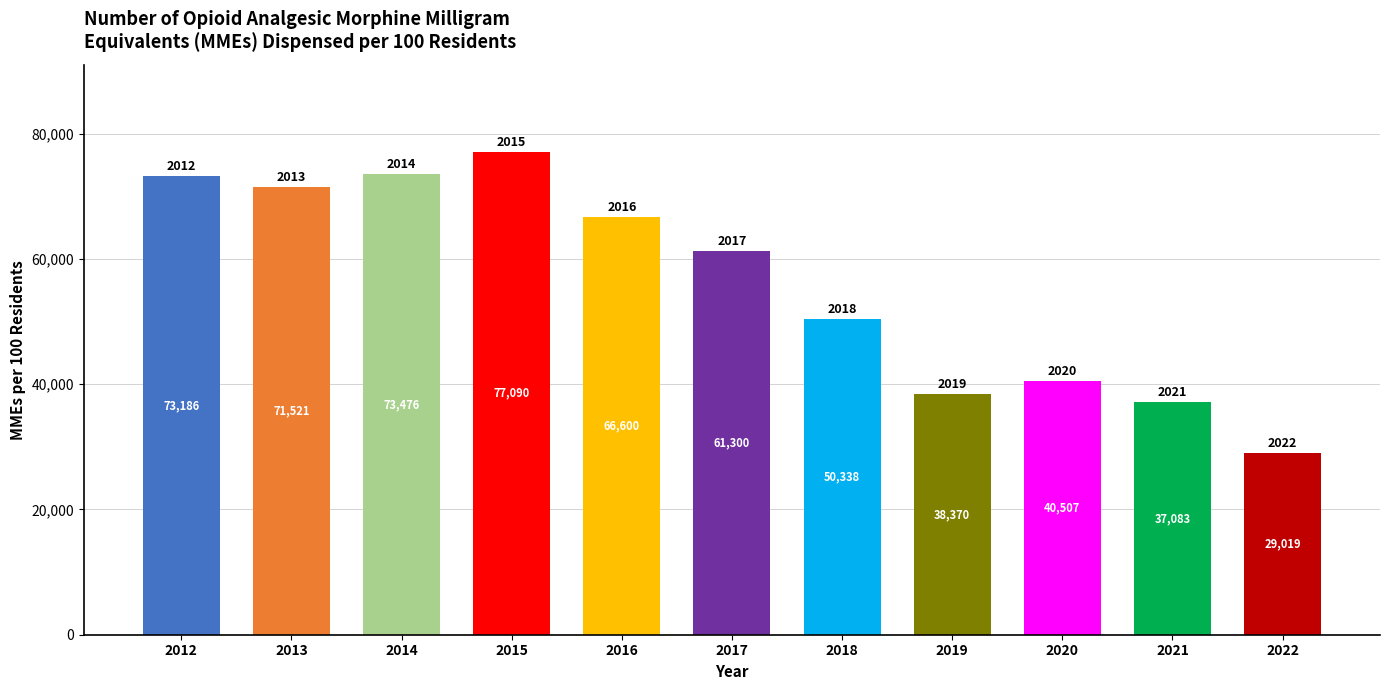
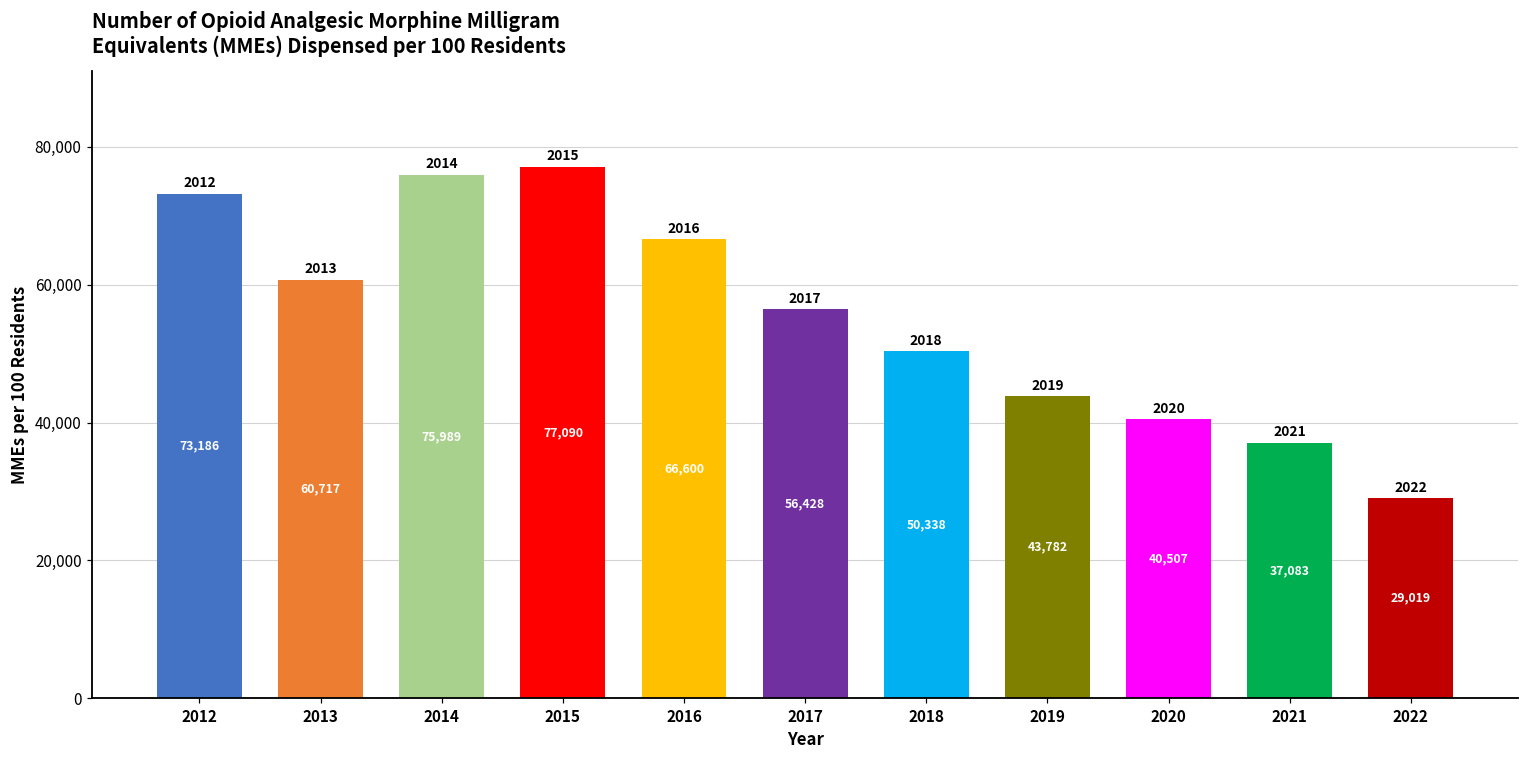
  {
    "2012": "73,186",
-   "2013": "71,521",
-   "2014": "73,476",
+   "2013": "60,717",
+   "2014": "75,989",
    "2015": "77,090",
    "2016": "66,600",
-   "2017": "61,300",
+   "2017": "56,428",
    "2018": "50,338",
-   "2019": "38,370",
+   "2019": "43,782",
    "2020": "40,507",
    "2021": "37,083"
  }
